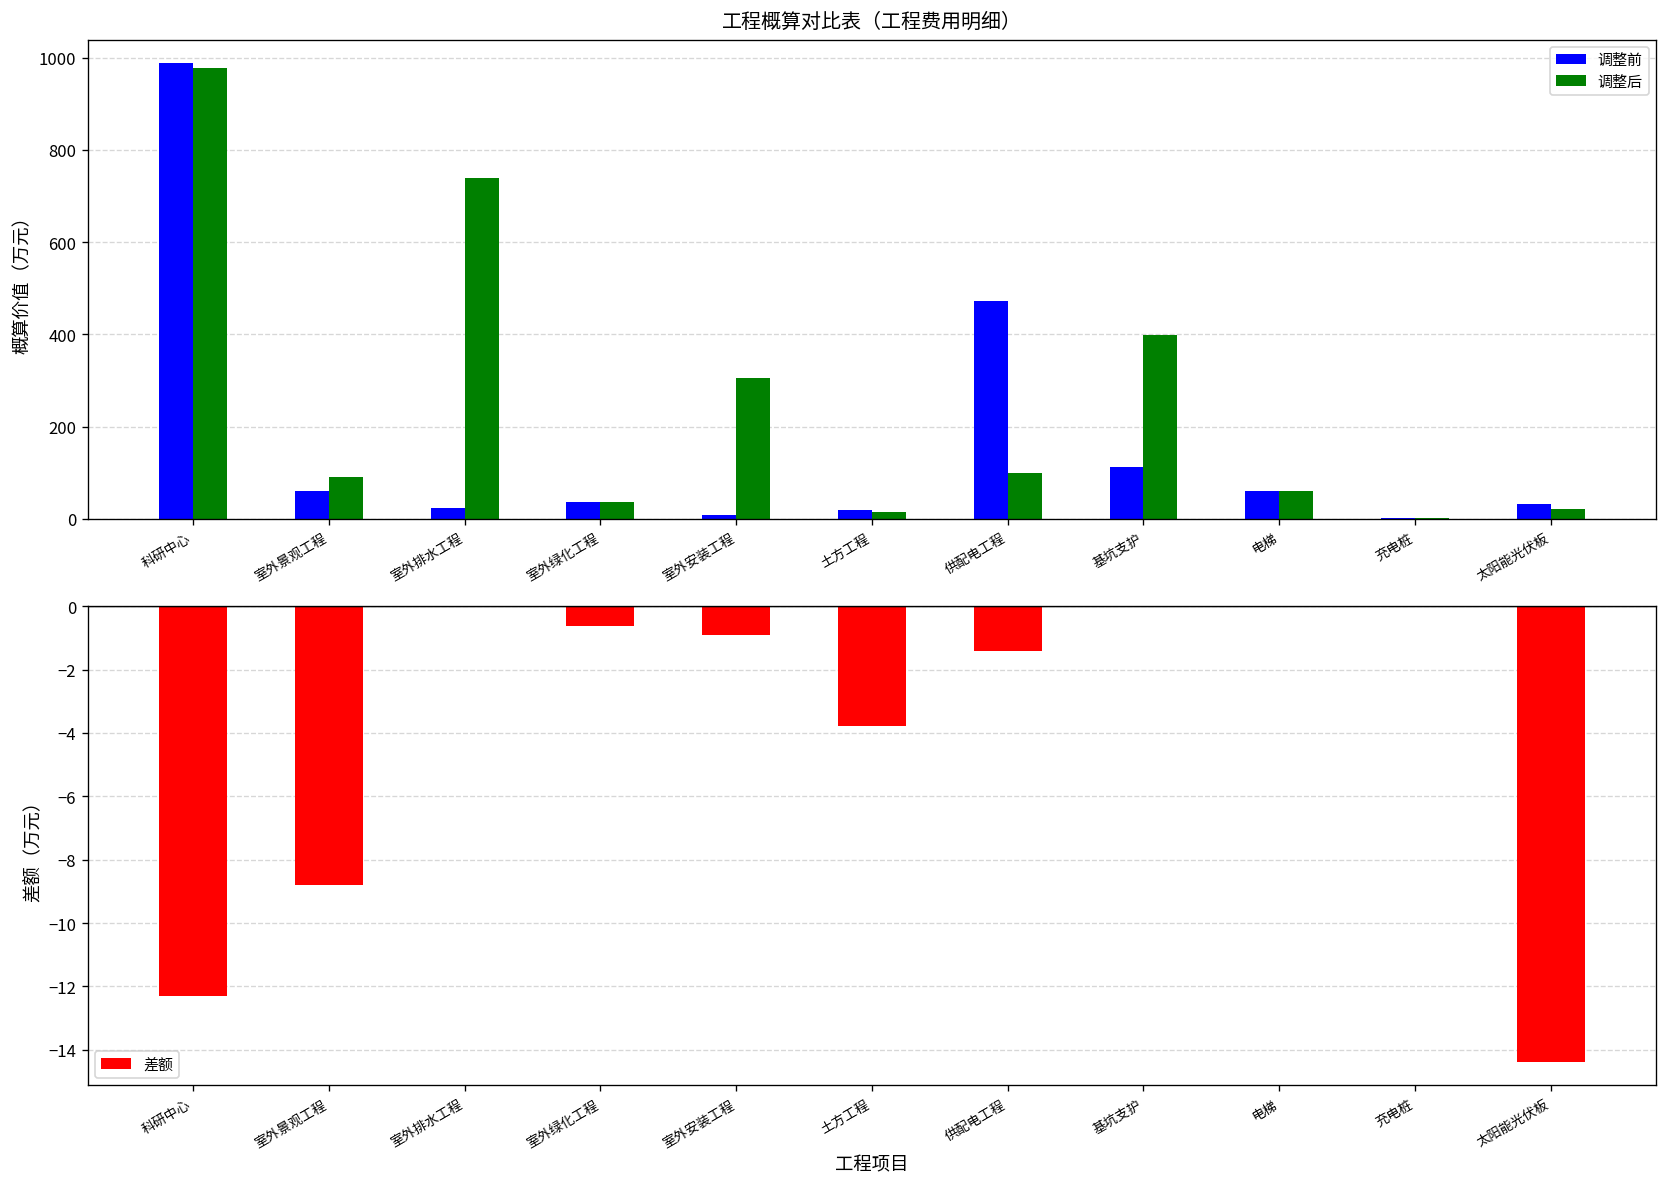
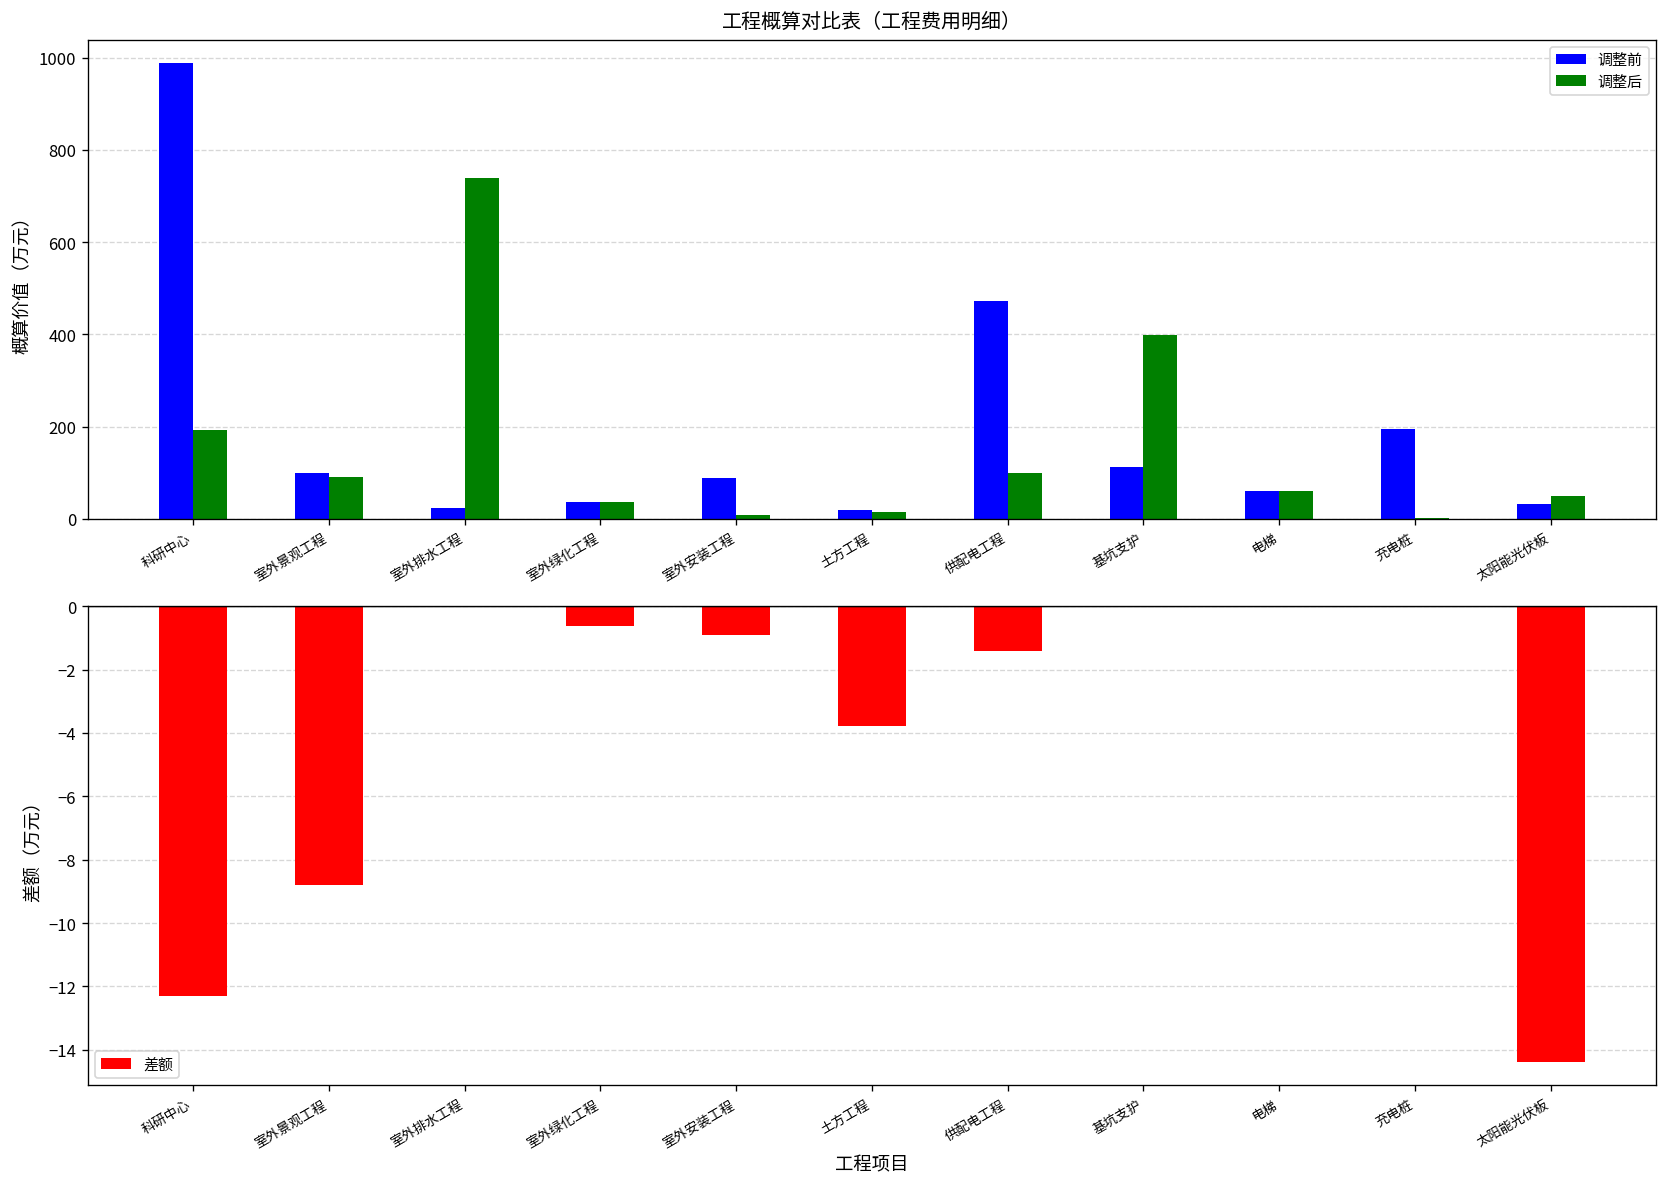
  {
    "工程概算对比表（工程费用明细）": {
      "调整前": {
        "科研中心": 990,
-       "室外景观工程": 60,
+       "室外景观工程": 100,
        "室外排水工程": 20,
        "室外绿化工程": 40,
-       "室外安装工程": 10,
+       "室外安装工程": 90,
        "土方工程": 20,
        "供配电工程": 470,
        "基坑支护": 110,
        "电梯": 60,
-       "充电桩": 0,
+       "充电桩": 200,
        "太阳能光伏板": 30
      },
      "调整后": {
-       "科研中心": 980,
+       "科研中心": 190,
        "室外景观工程": 90,
        "室外排水工程": 740,
        "室外绿化工程": 40,
-       "室外安装工程": 310,
+       "室外安装工程": 10,
        "土方工程": 20,
        "供配电工程": 100,
        "基坑支护": 400,
        "电梯": 60,
-       "太阳能光伏板": 20
+       "太阳能光伏板": 50
      }
    }
  }
